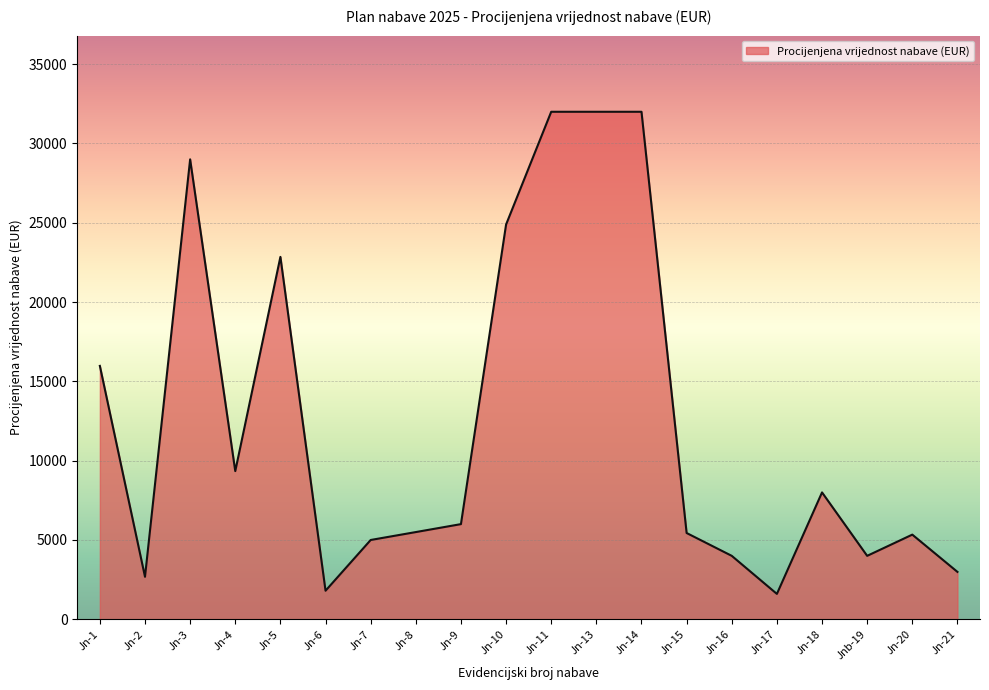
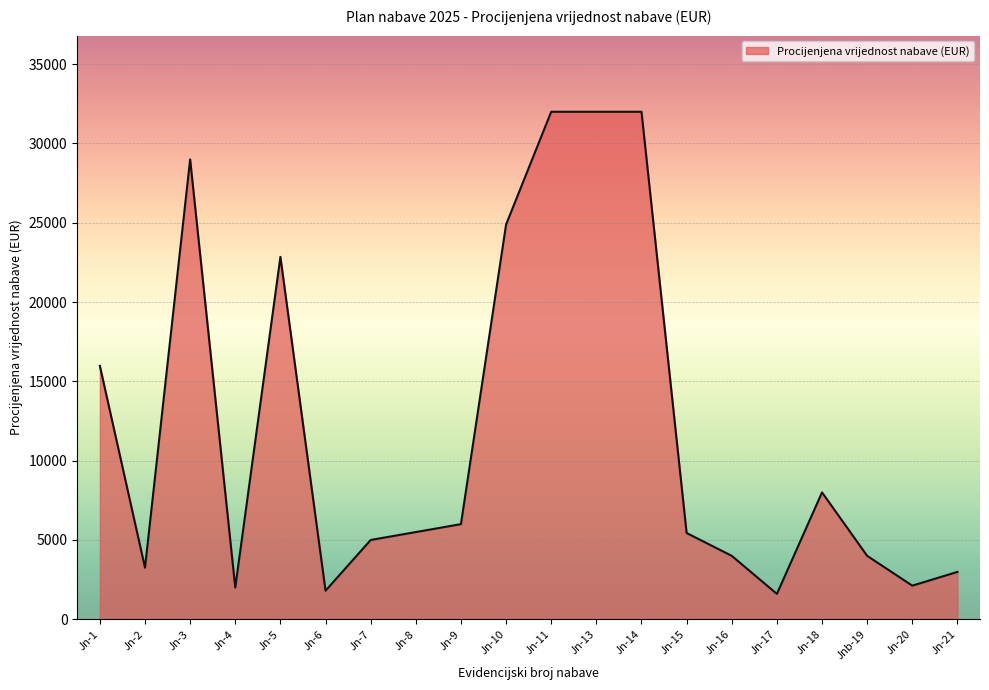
  {
    "Jn-1": 16000,
-   "Jn-2": 2700,
+   "Jn-2": 3300,
    "Jn-3": 29000,
-   "Jn-4": 9300,
+   "Jn-4": 2000,
    "Jn-5": 22900,
    "Jn-6": 1800,
    "Jn-7": 5000,
    "Jn-8": 5500,
    "Jn-9": 6000,
    "Jn-10": 24900,
    "Jn-11": 32000,
    "Jn-13": 32000,
    "Jn-14": 32000,
    "Jn-15": 5400,
    "Jn-16": 4000,
    "Jn-17": 1600,
    "Jn-18": 8000,
    "Jnb-19": 4000,
-   "Jn-20": 5300,
+   "Jn-20": 2100,
    "Jn-21": 3000
  }
